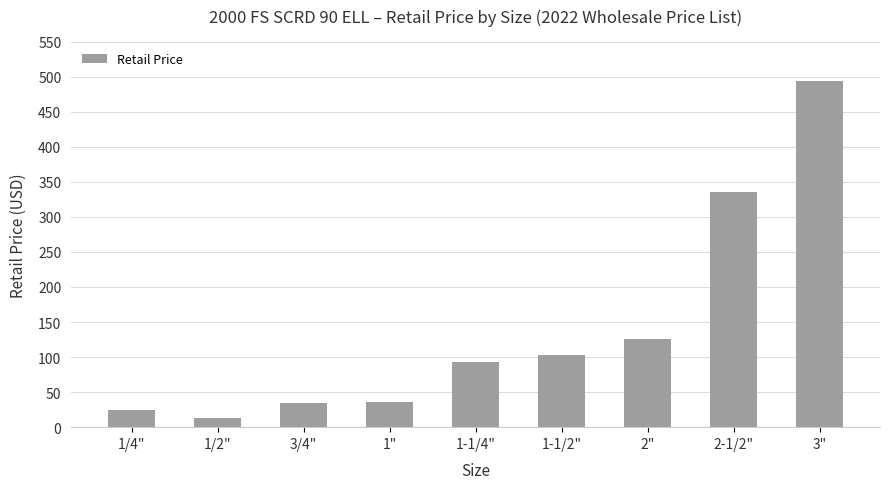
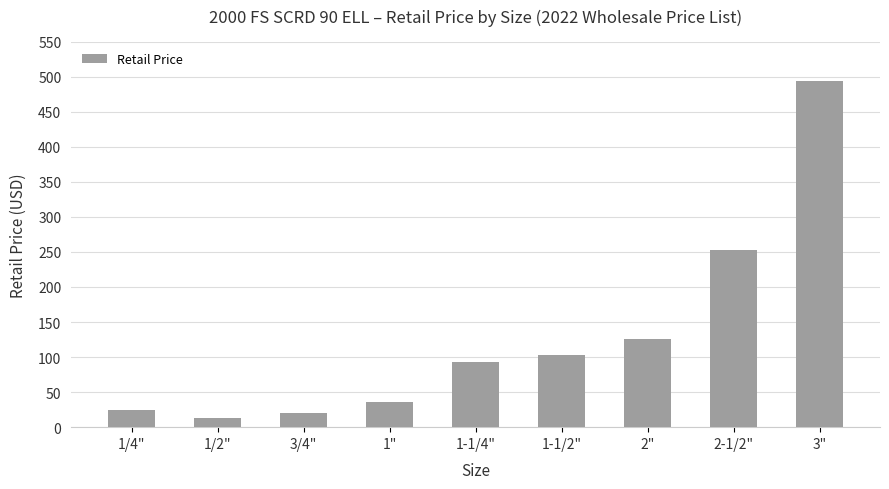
  {
    "1/4\"": 20,
    "1/2\"": 10,
-   "3/4\"": 30,
+   "3/4\"": 20,
    "1\"": 40,
    "1-1/4\"": 90,
    "1-1/2\"": 100,
    "2\"": 130,
-   "2-1/2\"": 340,
+   "2-1/2\"": 250,
    "3\"": 490
  }
